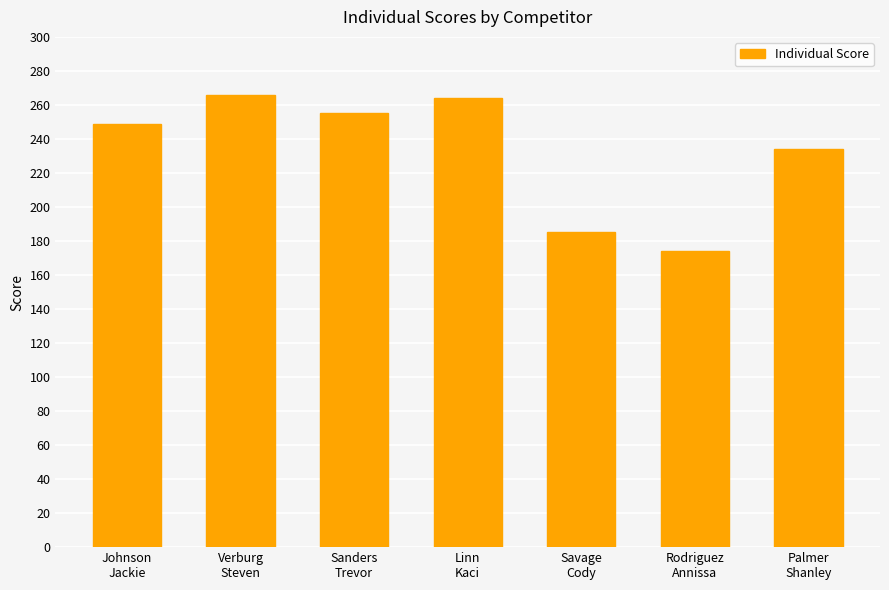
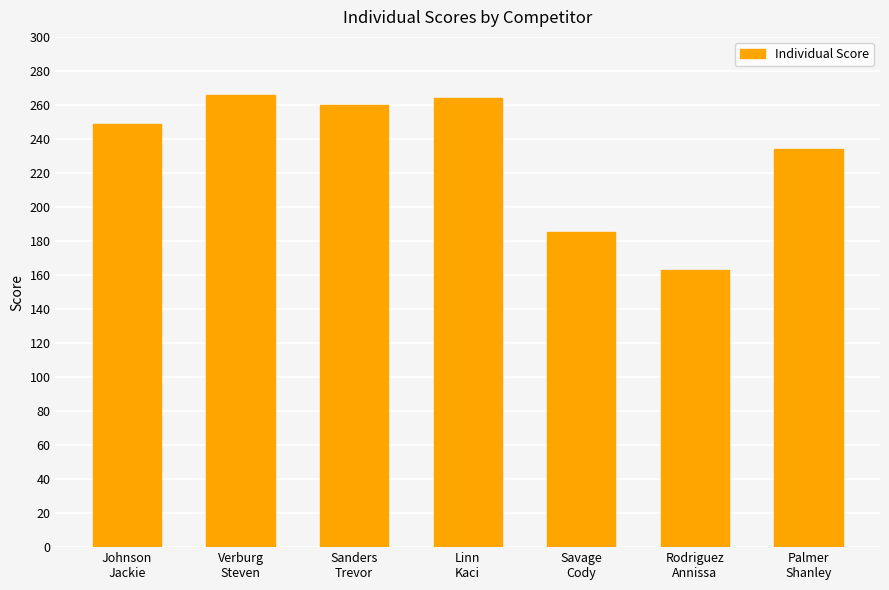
  {
    "Johnson Jackie": 249,
    "Verburg Steven": 266,
-   "Sanders Trevor": 255,
+   "Sanders Trevor": 260,
    "Linn Kaci": 264,
    "Savage Cody": 185,
-   "Rodriguez Annissa": 174,
+   "Rodriguez Annissa": 163,
    "Palmer Shanley": 234
  }
